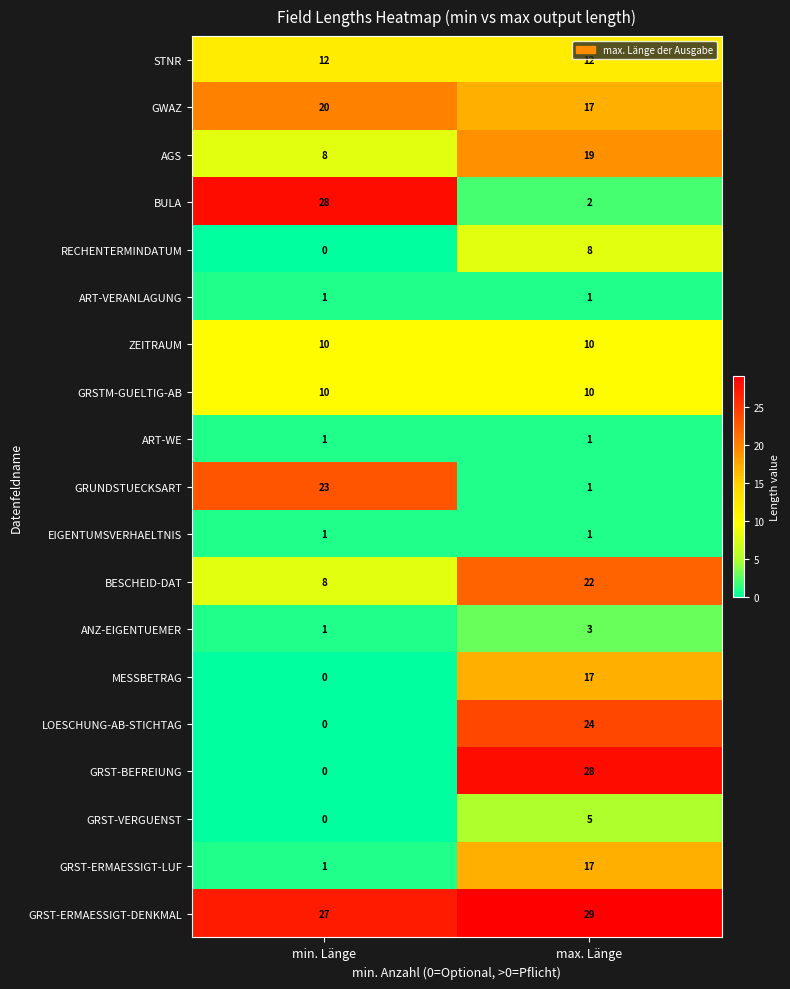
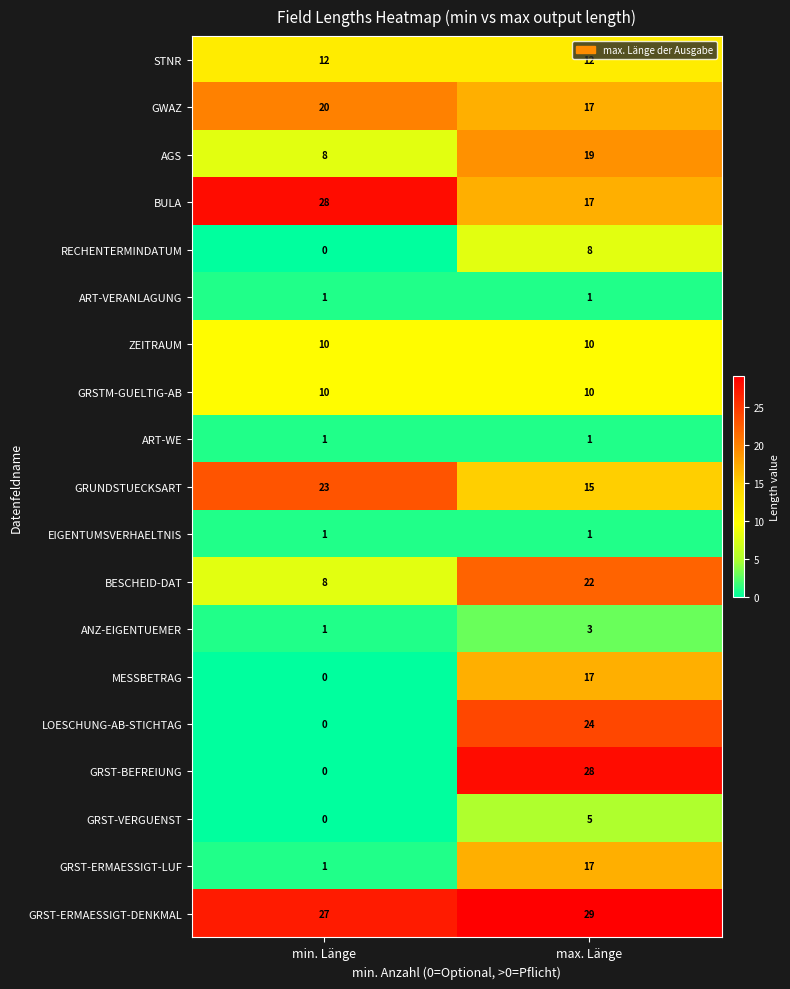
  {
    "STNR": {
      "min. Länge": 12
    },
    "GWAZ": {
      "min. Länge": 20,
      "max. Länge": 17
    },
    "AGS": {
      "min. Länge": 8,
      "max. Länge": 19
    },
    "BULA": {
      "min. Länge": 28,
-     "max. Länge": 2
+     "max. Länge": 17
    },
    "RECHENTERMINDATUM": {
      "min. Länge": 0,
      "max. Länge": 8
    },
    "ART-VERANLAGUNG": {
      "min. Länge": 1,
      "max. Länge": 1
    },
    "ZEITRAUM": {
      "min. Länge": 10,
      "max. Länge": 10
    },
    "GRSTM-GUELTIG-AB": {
      "min. Länge": 10,
      "max. Länge": 10
    },
    "ART-WE": {
      "min. Länge": 1,
      "max. Länge": 1
    },
    "GRUNDSTUECKSART": {
      "min. Länge": 23,
-     "max. Länge": 1
+     "max. Länge": 15
    },
    "EIGENTUMSVERHAELTNIS": {
      "min. Länge": 1,
      "max. Länge": 1
    },
    "BESCHEID-DAT": {
      "min. Länge": 8,
      "max. Länge": 22
    },
    "ANZ-EIGENTUEMER": {
      "min. Länge": 1,
      "max. Länge": 3
    },
    "MESSBETRAG": {
      "min. Länge": 0,
      "max. Länge": 17
    },
    "LOESCHUNG-AB-STICHTAG": {
      "min. Länge": 0,
      "max. Länge": 24
    },
    "GRST-BEFREIUNG": {
      "min. Länge": 0,
      "max. Länge": 28
    },
    "GRST-VERGUENST": {
      "min. Länge": 0,
      "max. Länge": 5
    },
    "GRST-ERMAESSIGT-LUF": {
      "min. Länge": 1,
      "max. Länge": 17
    },
    "GRST-ERMAESSIGT-DENKMAL": {
      "min. Länge": 27,
      "max. Länge": 29
    }
  }
